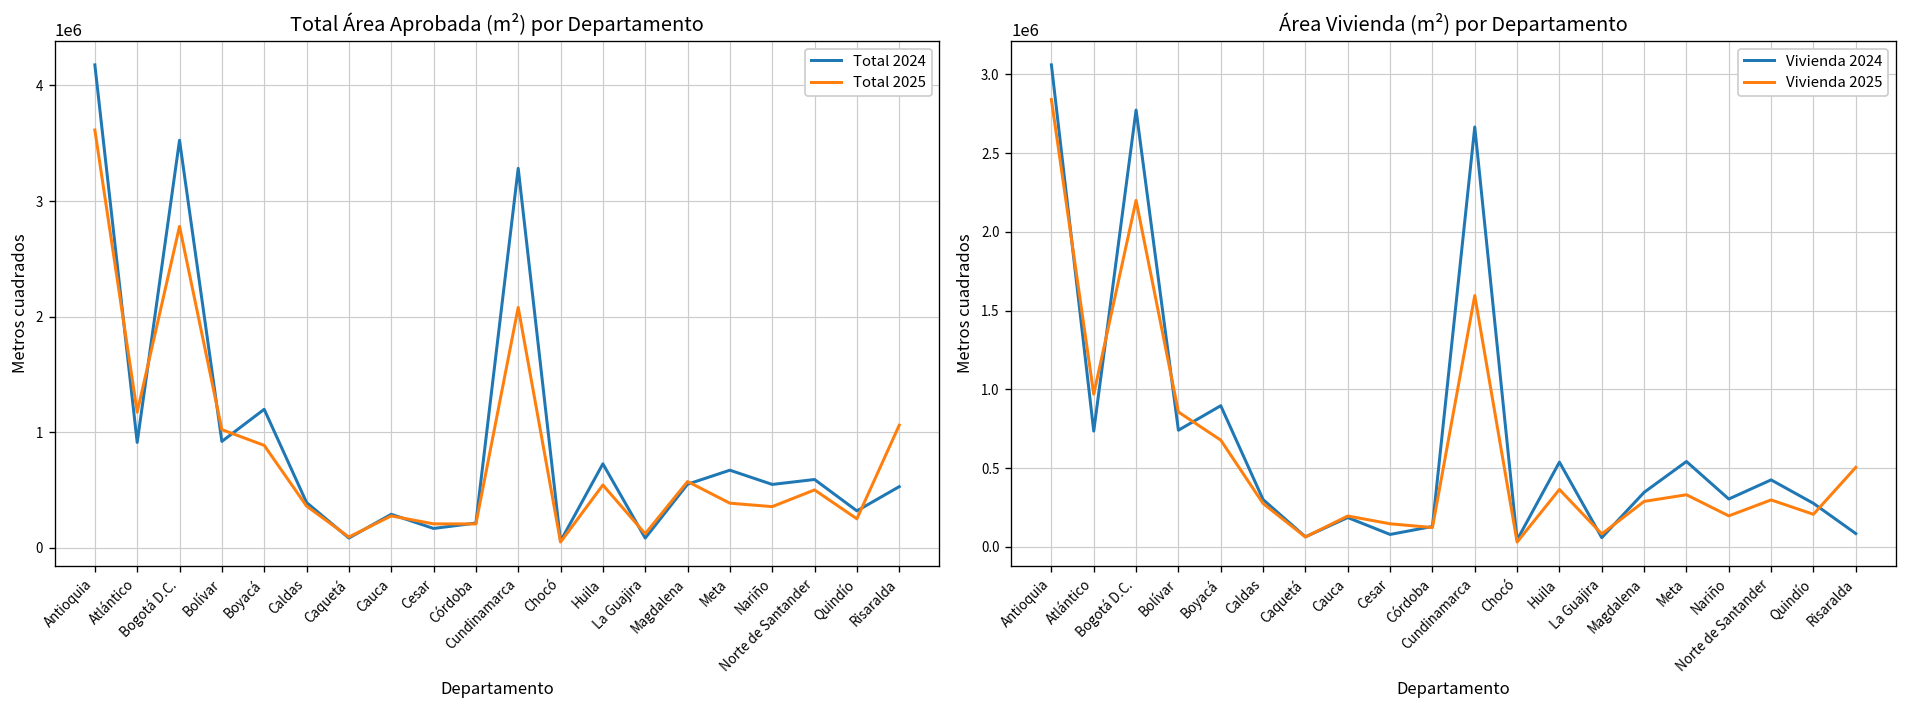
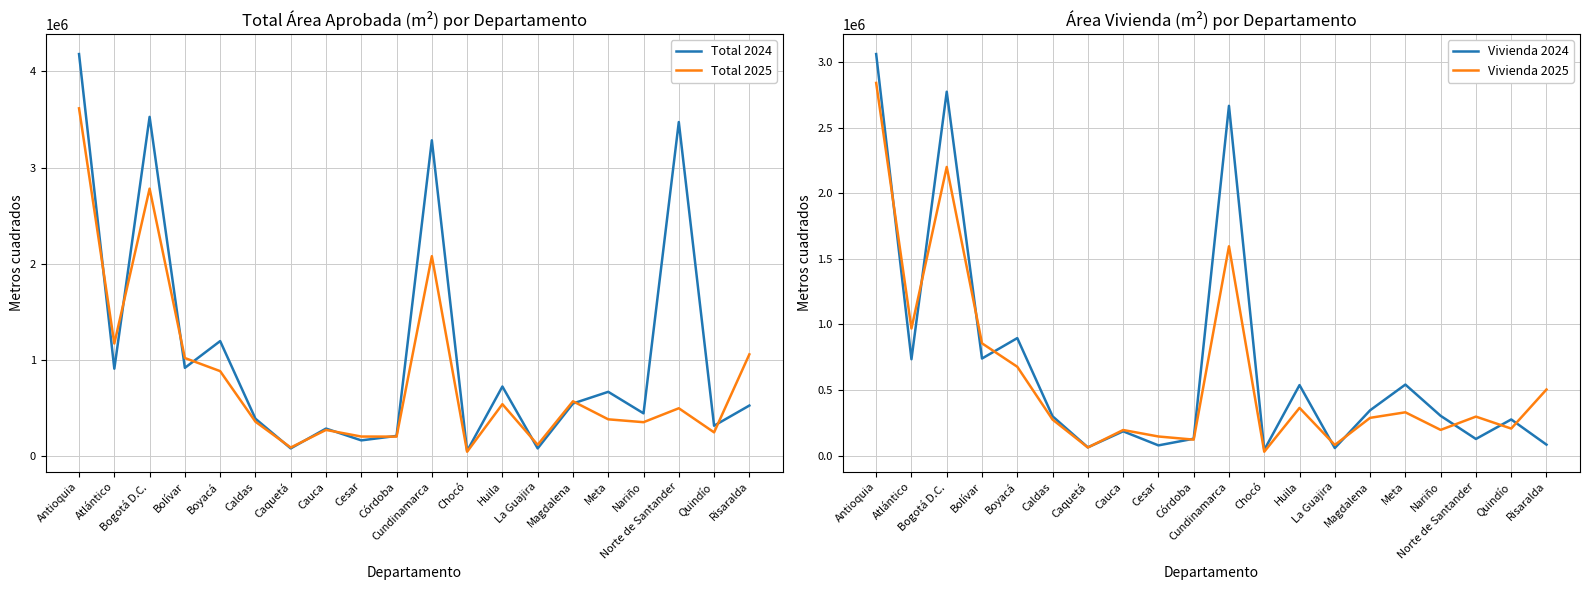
  {
    "Total Área Aprobada (m²) por Departamento": {
      "Total 2024": {
        "Antioquia": 4200000,
        "Atlántico": 900000,
        "Bogotá D.C.": 3500000,
        "Bolívar": 900000,
        "Boyacá": 1200000,
        "Caldas": 400000,
        "Cesar": 200000,
        "Cundinamarca": 3300000,
        "Huila": 700000,
        "La Guajira": 100000,
        "Meta": 700000,
-       "Nariño": 500000,
-       "Norte de Santander": 600000,
+       "Nariño": 400000,
+       "Norte de Santander": 3500000,
        "Quindío": 300000,
        "Risaralda": 500000
      },
      "Total 2025": {
        "Antioquia": 3600000,
        "Atlántico": 1200000,
        "Bogotá D.C.": 2800000,
        "Bolívar": 1000000,
        "Boyacá": 900000,
        "Caldas": 400000,
        "Cesar": 200000,
        "Cundinamarca": 2100000,
        "Huila": 500000,
        "La Guajira": 100000,
        "Meta": 400000,
        "Nariño": 400000,
        "Norte de Santander": 500000,
        "Quindío": 200000,
        "Risaralda": 1100000
      }
    },
    "Área Vivienda (m²) por Departamento": {
      "Vivienda 2024": {
        "Antioquia": 3060000,
        "Atlántico": 730000,
        "Bogotá D.C.": 2770000,
        "Bolívar": 740000,
        "Boyacá": 900000,
        "Caldas": 300000,
        "Cesar": 80000,
        "Cundinamarca": 2670000,
        "Huila": 540000,
        "La Guajira": 60000,
        "Magdalena": 350000,
        "Meta": 540000,
        "Nariño": 300000,
-       "Norte de Santander": 430000,
+       "Norte de Santander": 130000,
        "Quindío": 280000,
        "Risaralda": 80000
      },
      "Vivienda 2025": {
        "Antioquia": 2840000,
        "Atlántico": 970000,
        "Bogotá D.C.": 2200000,
        "Bolívar": 860000,
        "Boyacá": 680000,
        "Caldas": 280000,
        "Cesar": 150000,
        "Cundinamarca": 1600000,
        "Huila": 360000,
        "La Guajira": 80000,
        "Magdalena": 290000,
        "Meta": 330000,
        "Nariño": 200000,
        "Norte de Santander": 300000,
        "Quindío": 210000,
        "Risaralda": 500000
      }
    }
  }
